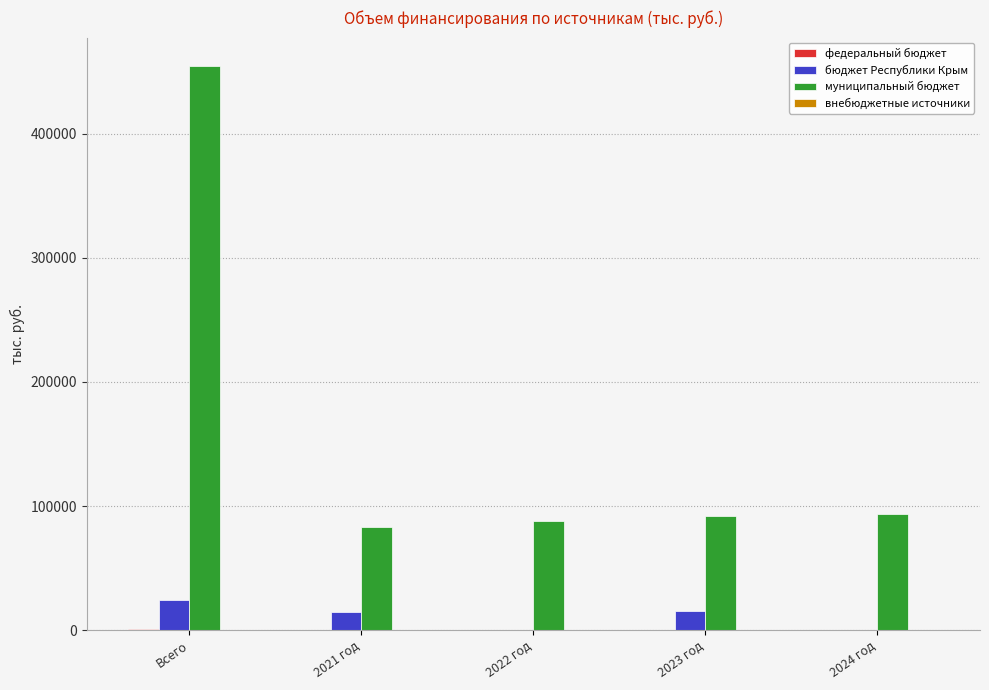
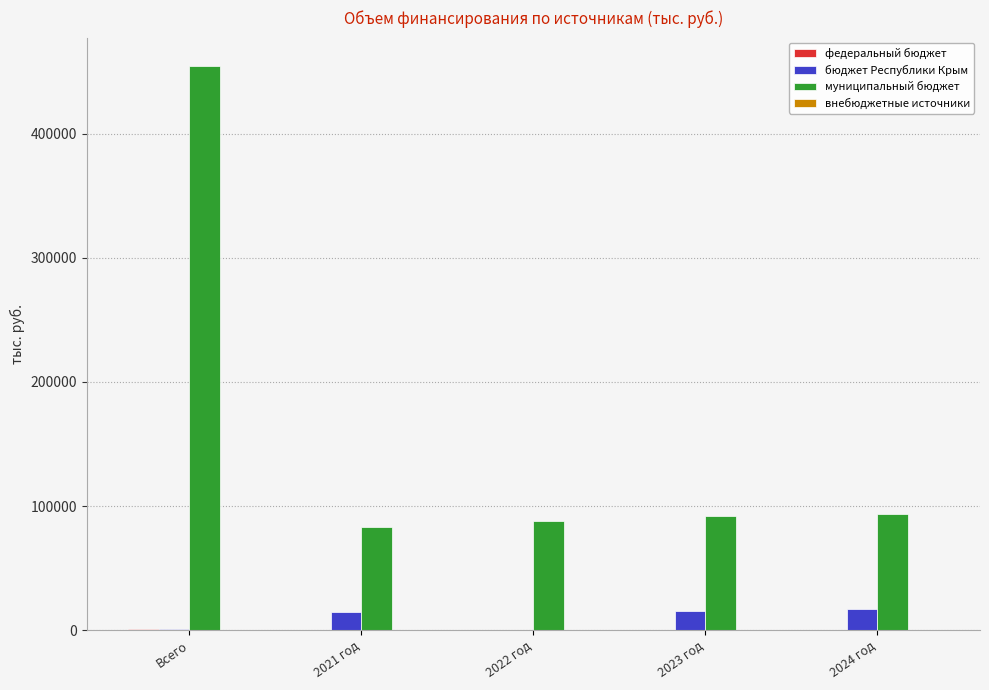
  {
    "федеральный бюджет": {
      "2021 год": 0,
      "2022 год": 0,
      "2023 год": 0,
      "2024 год": 0
    },
    "бюджет Республики Крым": {
-     "Всего": 24000,
+     "Всего": 1000,
      "2021 год": 14000,
      "2023 год": 16000,
-     "2024 год": 0
+     "2024 год": 17000
    },
    "муниципальный бюджет": {
      "Всего": 455000,
      "2021 год": 83000,
      "2022 год": 88000,
      "2023 год": 92000,
      "2024 год": 94000
    },
    "внебюджетные источники": {
      "Всего": 0,
      "2021 год": 0,
      "2022 год": 0,
      "2023 год": 0,
      "2024 год": 0
    }
  }
